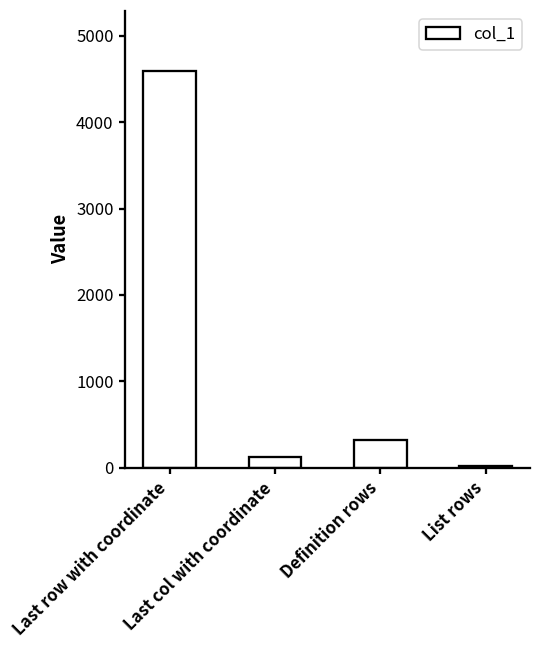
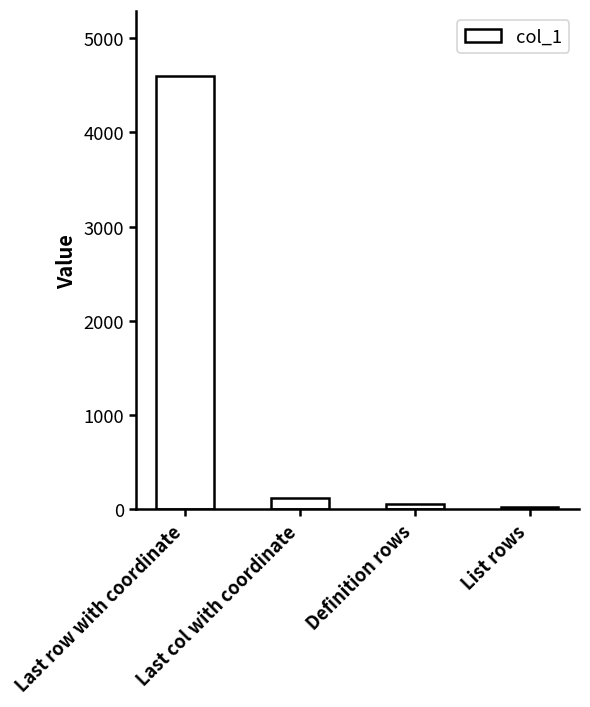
  {
    "Last row with coordinate": 4600,
    "Last col with coordinate": 100,
-   "Definition rows": 300
+   "Definition rows": 100
  }
